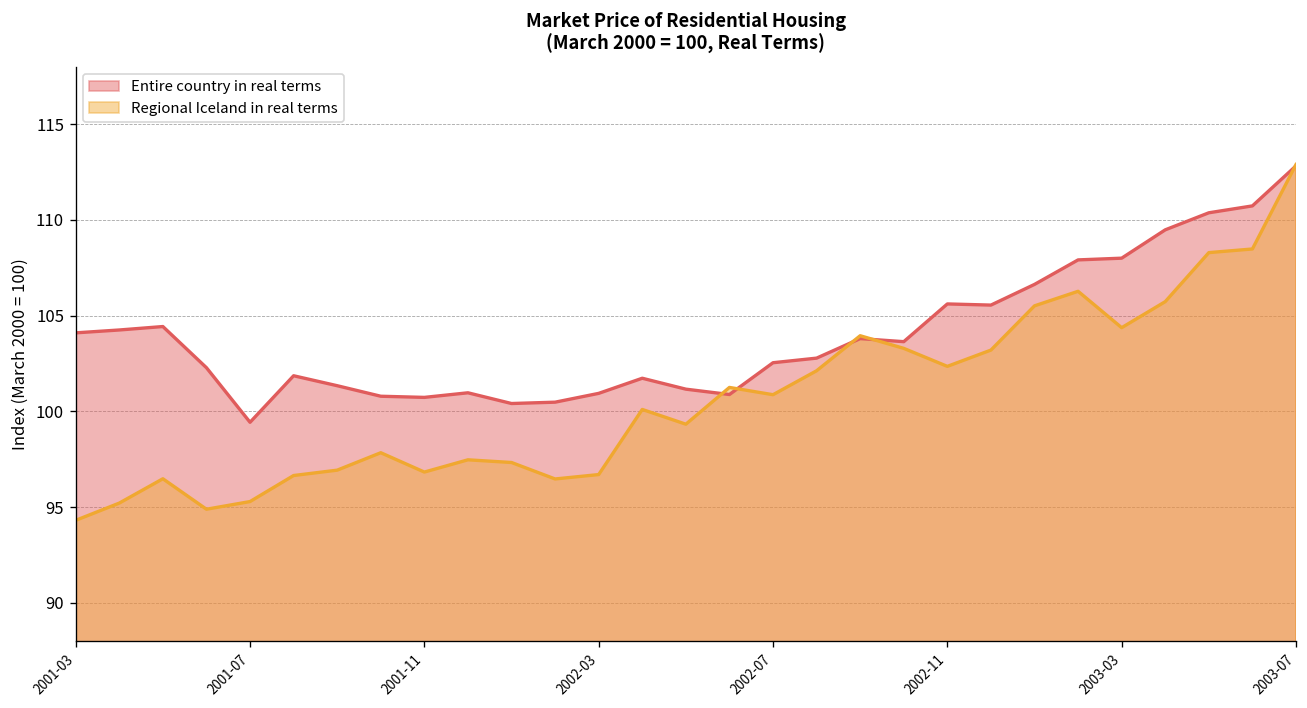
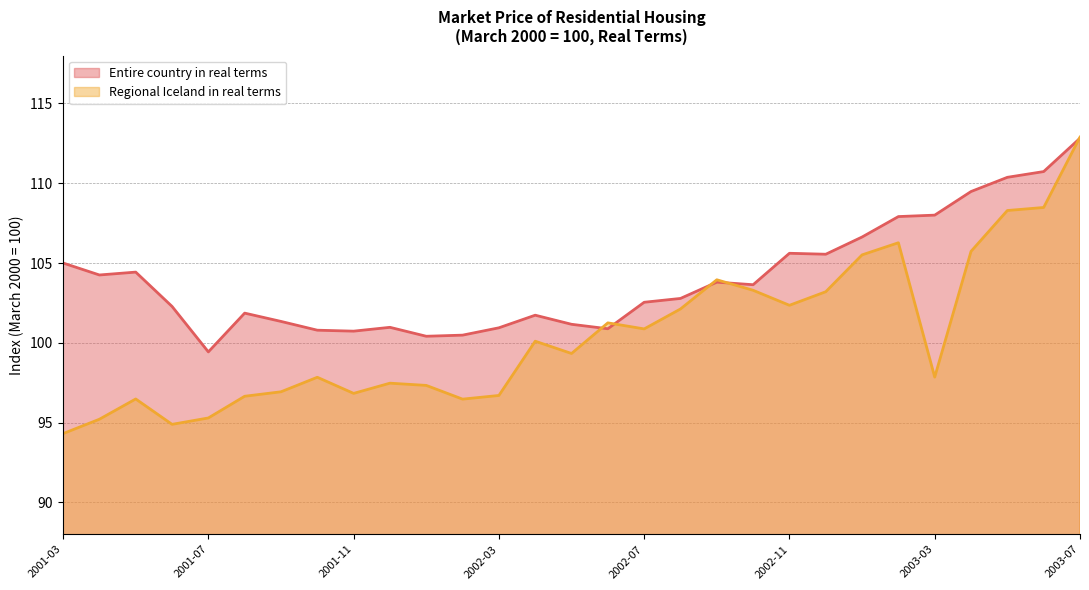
  {
    "Entire country in real terms": {
-     "2001-03": 104.1,
+     "2001-03": 105.0,
      "2001-07": 99.4,
      "2001-11": 100.7,
      "2002-03": 100.9,
      "2002-07": 102.5,
      "2002-11": 105.6,
      "2003-03": 108.0
    },
    "Regional Iceland in real terms": {
      "2001-03": 94.3,
      "2001-07": 95.3,
      "2001-11": 96.8,
      "2002-03": 96.7,
      "2002-07": 100.9,
      "2002-11": 102.4,
-     "2003-03": 104.4
+     "2003-03": 97.9
    }
  }
